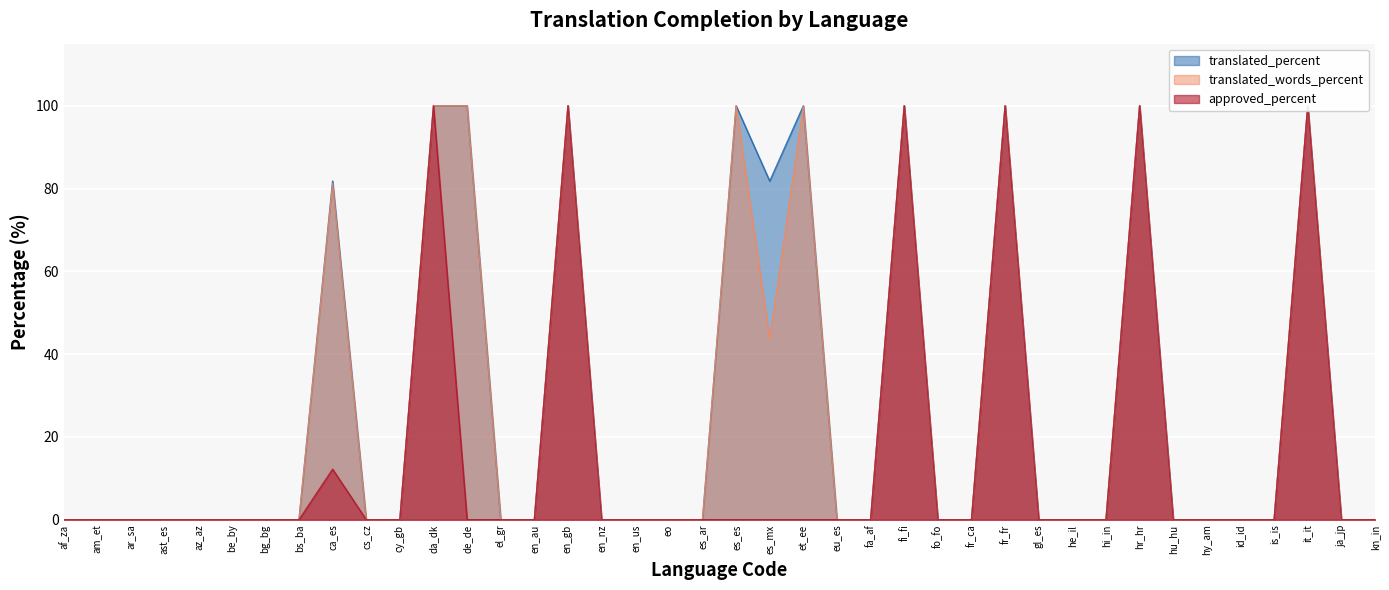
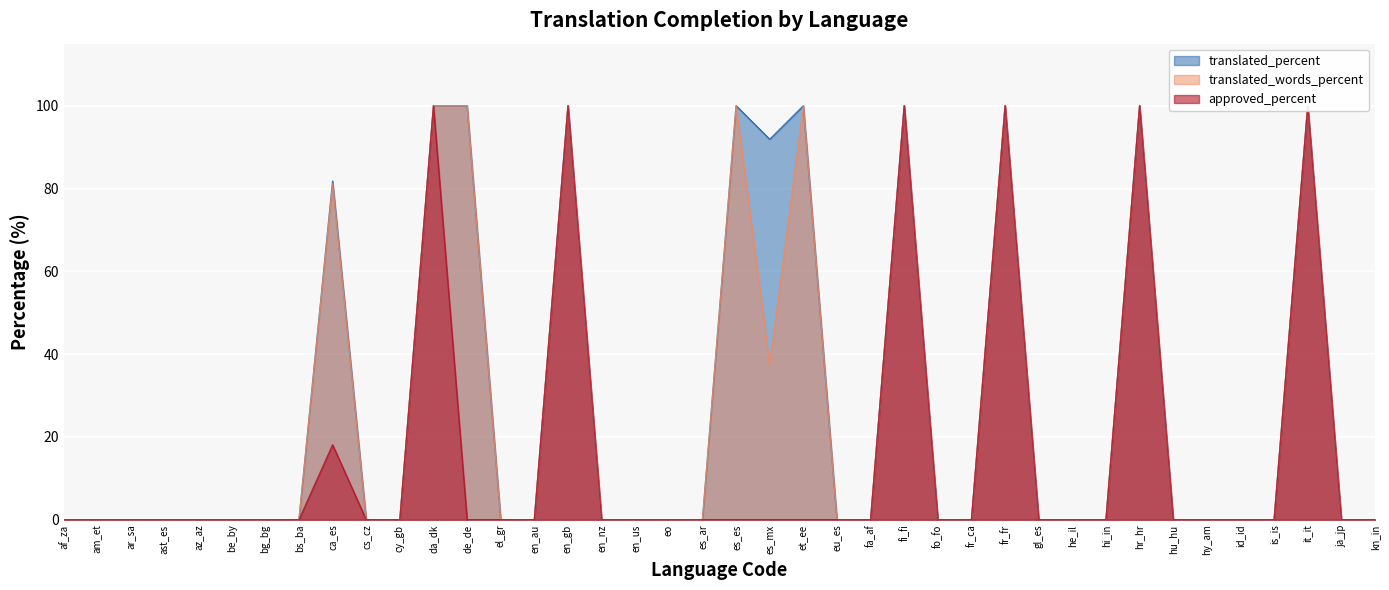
  {
    "translated_percent": {
-     "es_mx": 82
+     "es_mx": 92
    },
    "translated_words_percent": {
-     "es_mx": 44
+     "es_mx": 38
    },
    "approved_percent": {
-     "ca_es": 12,
+     "ca_es": 18,
      "de_de": 0,
      "es_es": 0,
      "es_mx": 0,
      "et_ee": 0
    }
  }
